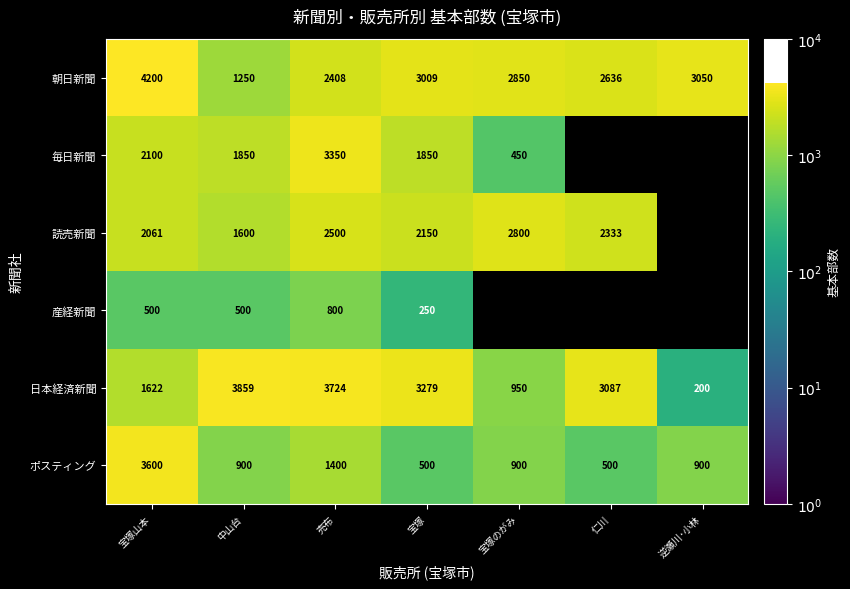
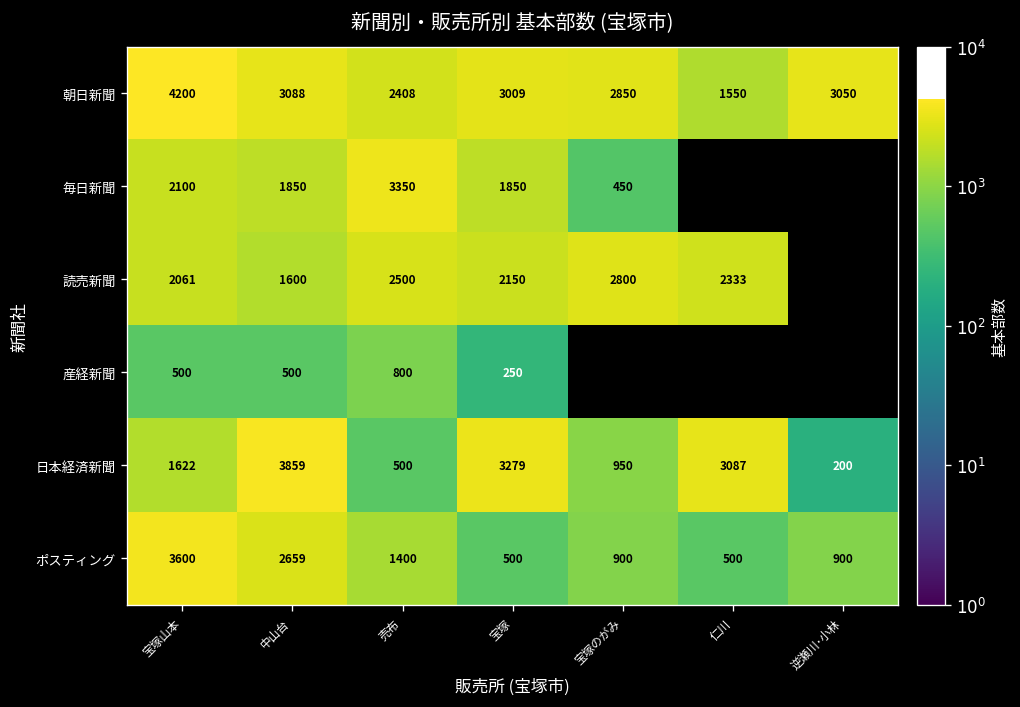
  {
    "朝日新聞": {
      "宝塚山本": 4200,
-     "中山台": 1250,
+     "中山台": 3088,
      "売布": 2408,
      "宝塚": 3009,
      "宝塚のがみ": 2850,
-     "仁川": 2636,
+     "仁川": 1550,
      "逆瀬川･小林": 3050
    },
    "毎日新聞": {
      "宝塚山本": 2100,
      "中山台": 1850,
      "売布": 3350,
      "宝塚": 1850,
      "宝塚のがみ": 450
    },
    "読売新聞": {
      "宝塚山本": 2061,
      "中山台": 1600,
      "売布": 2500,
      "宝塚": 2150,
      "宝塚のがみ": 2800,
      "仁川": 2333
    },
    "産経新聞": {
      "宝塚山本": 500,
      "中山台": 500,
      "売布": 800,
      "宝塚": 250
    },
    "日本経済新聞": {
      "宝塚山本": 1622,
      "中山台": 3859,
-     "売布": 3724,
+     "売布": 500,
      "宝塚": 3279,
      "宝塚のがみ": 950,
      "仁川": 3087,
      "逆瀬川･小林": 200
    },
    "ポスティング": {
      "宝塚山本": 3600,
-     "中山台": 900,
+     "中山台": 2659,
      "売布": 1400,
      "宝塚": 500,
      "宝塚のがみ": 900,
      "仁川": 500,
      "逆瀬川･小林": 900
    }
  }
